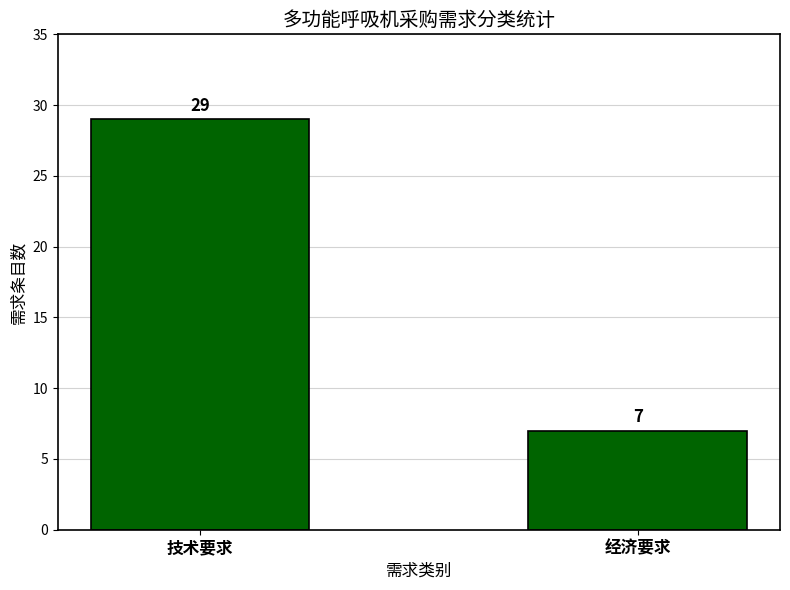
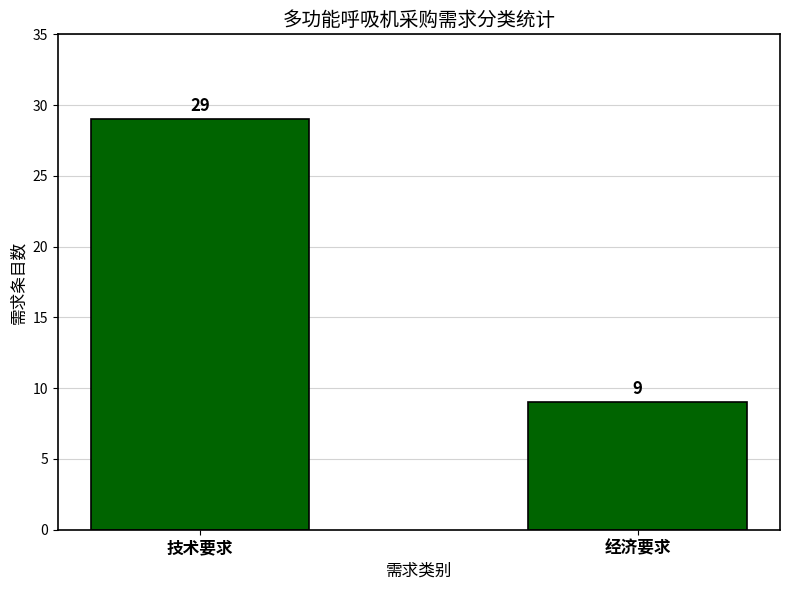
  {
    "技术要求": 29,
-   "经济要求": 7
+   "经济要求": 9
  }
